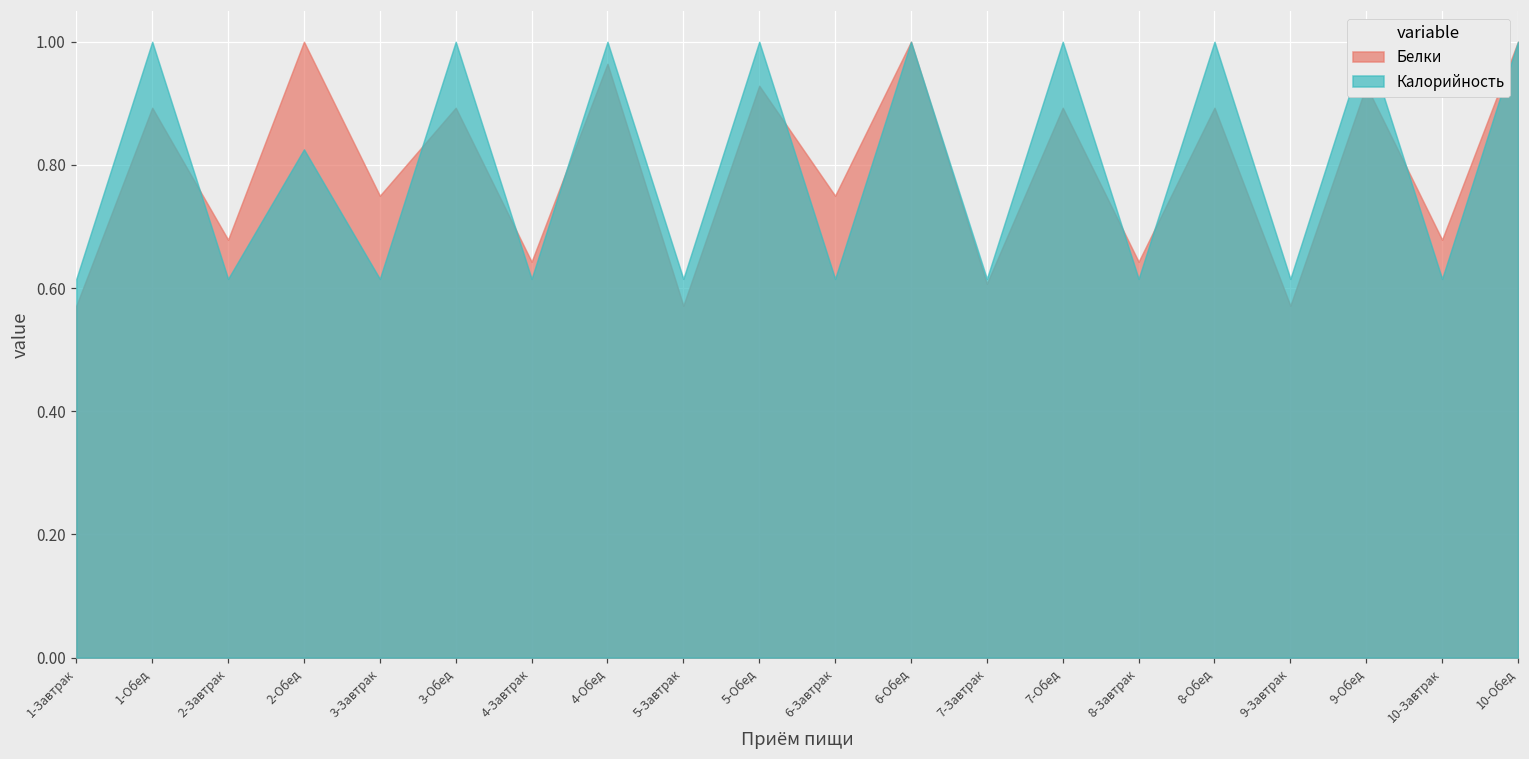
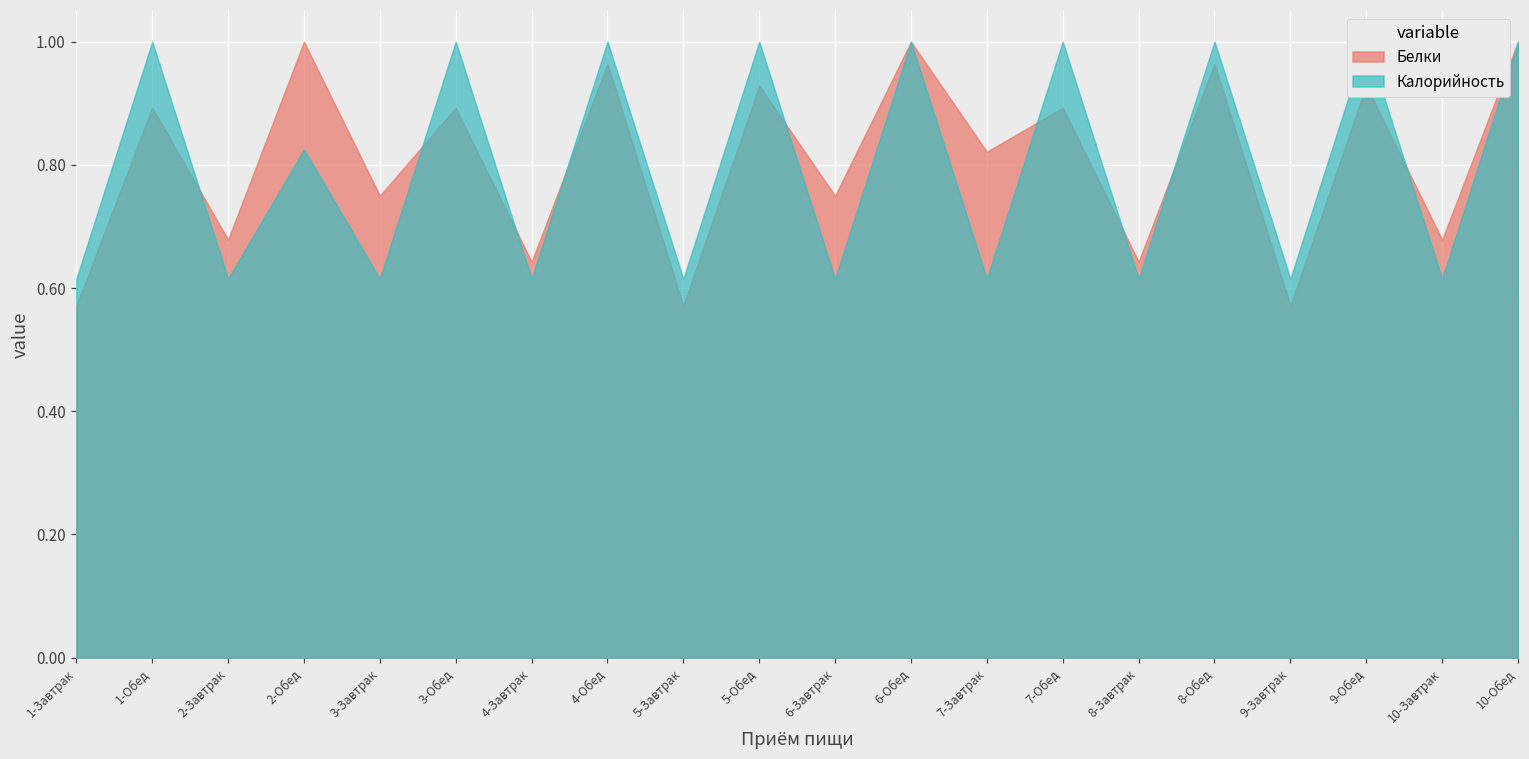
  {
    "Белки": {
      "1-Завтрак": 0.57,
      "1-Обед": 0.89,
      "2-Завтрак": 0.68,
      "2-Обед": 1.00,
      "3-Завтрак": 0.75,
      "3-Обед": 0.89,
      "4-Завтрак": 0.64,
      "4-Обед": 0.96,
      "5-Завтрак": 0.57,
      "5-Обед": 0.93,
      "6-Завтрак": 0.75,
-     "7-Завтрак": 0.61,
+     "7-Завтрак": 0.82,
      "7-Обед": 0.89,
      "8-Завтрак": 0.64,
-     "8-Обед": 0.89,
+     "8-Обед": 0.96,
      "9-Завтрак": 0.57,
      "10-Завтрак": 0.68
    },
    "Калорийность": {
      "1-Завтрак": 0.62,
      "1-Обед": 1.00,
      "2-Завтрак": 0.62,
      "2-Обед": 0.83,
      "3-Завтрак": 0.62,
      "3-Обед": 1.00,
      "4-Завтрак": 0.62,
      "4-Обед": 1.00,
      "5-Завтрак": 0.62,
      "5-Обед": 1.00,
      "6-Завтрак": 0.62,
      "7-Завтрак": 0.62,
      "7-Обед": 1.00,
      "8-Завтрак": 0.62,
      "8-Обед": 1.00,
      "9-Завтрак": 0.62,
      "10-Завтрак": 0.62
    }
  }
